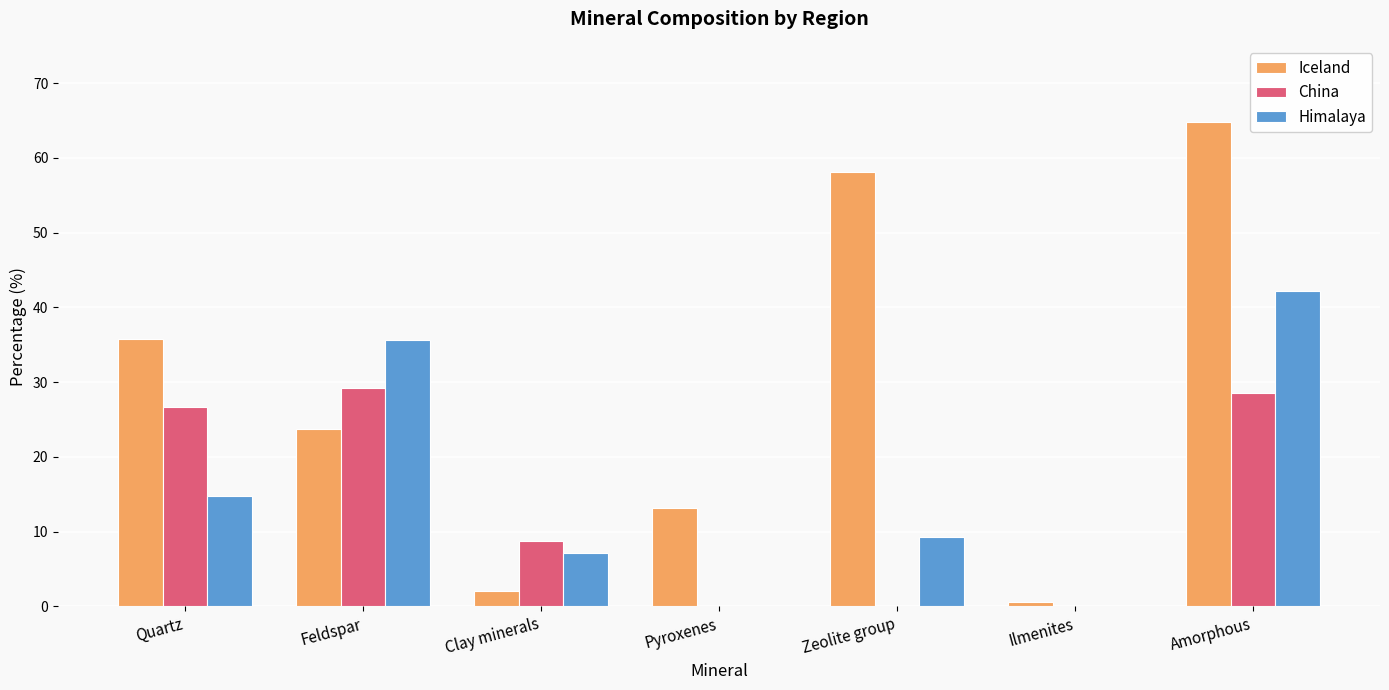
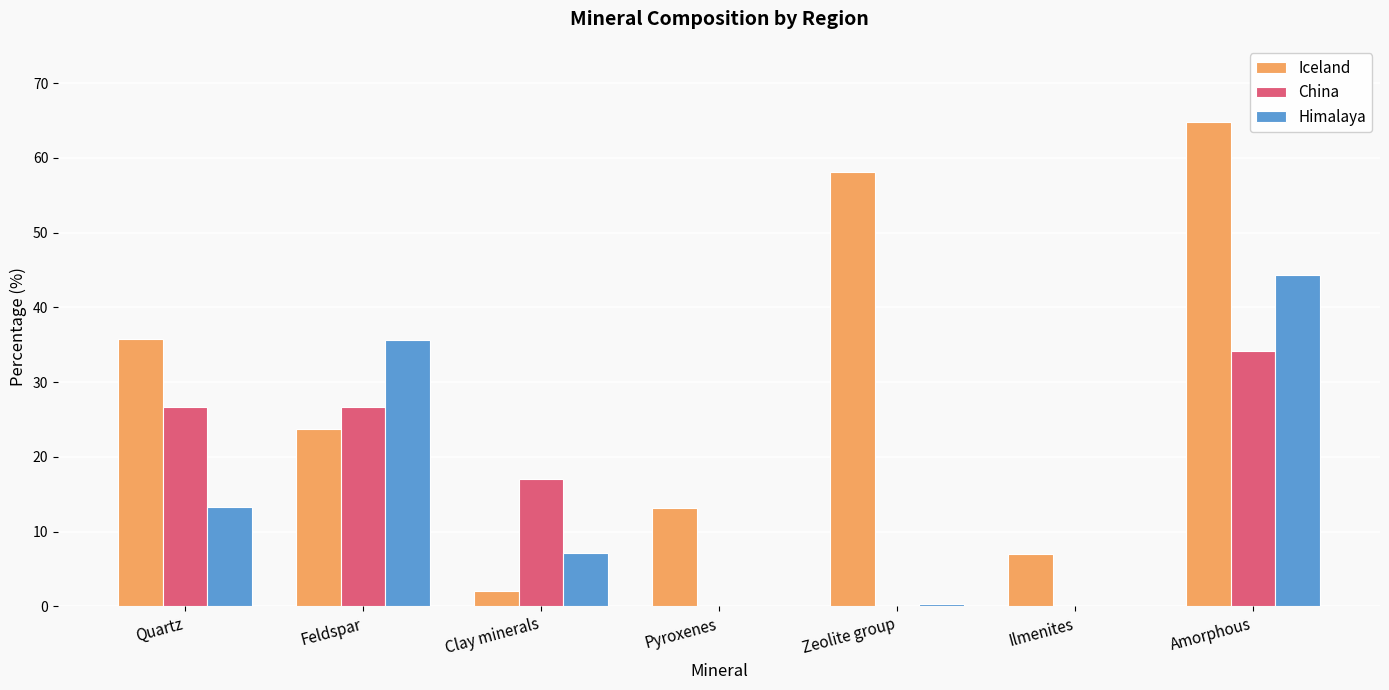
  {
    "Iceland": {
      "Quartz": 36,
      "Feldspar": 24,
      "Clay minerals": 2,
      "Pyroxenes": 13,
      "Zeolite group": 58,
-     "Ilmenites": 1,
+     "Ilmenites": 7,
      "Amorphous": 65
    },
    "China": {
      "Quartz": 27,
-     "Feldspar": 29,
-     "Clay minerals": 9,
+     "Feldspar": 27,
+     "Clay minerals": 17,
      "Pyroxenes": 0,
      "Zeolite group": 0,
      "Ilmenites": 0,
-     "Amorphous": 29
+     "Amorphous": 34
    },
    "Himalaya": {
-     "Quartz": 15,
+     "Quartz": 13,
      "Feldspar": 36,
      "Clay minerals": 7,
      "Pyroxenes": 0,
-     "Zeolite group": 9,
+     "Zeolite group": 0,
      "Ilmenites": 0,
-     "Amorphous": 42
+     "Amorphous": 44
    }
  }
